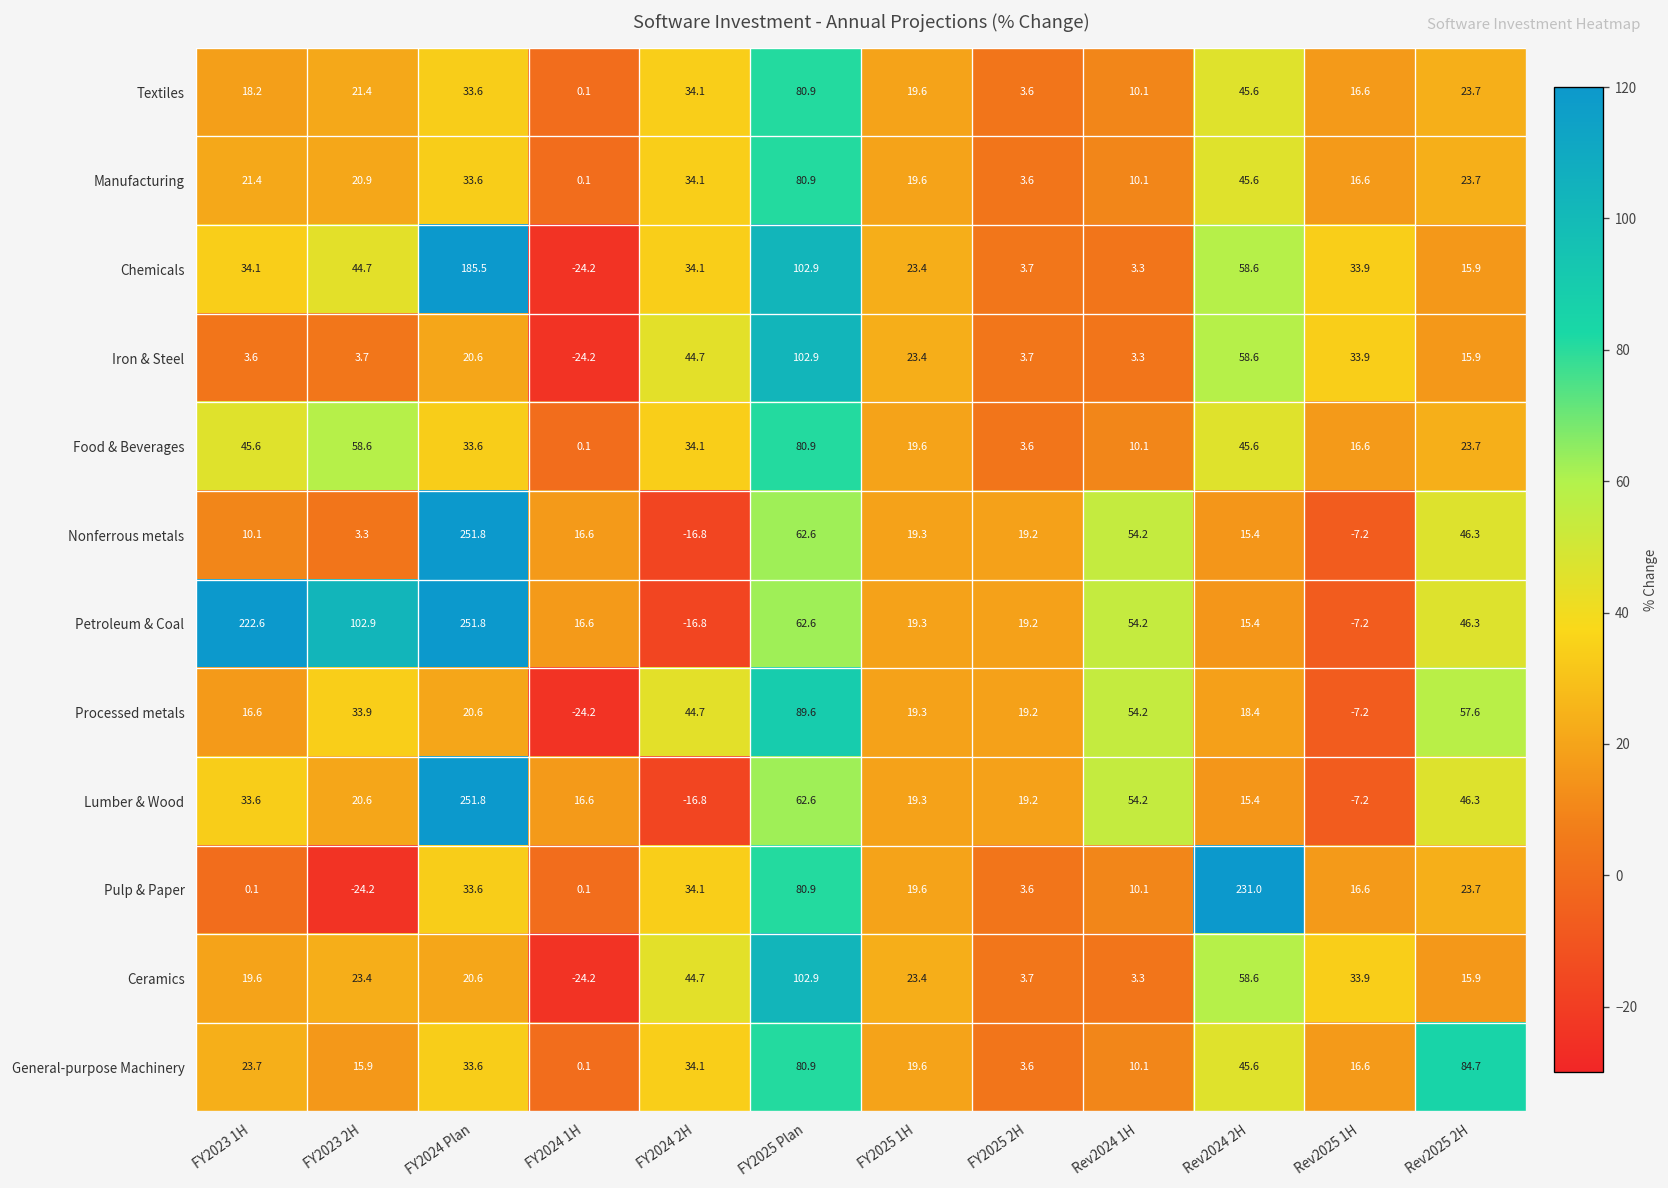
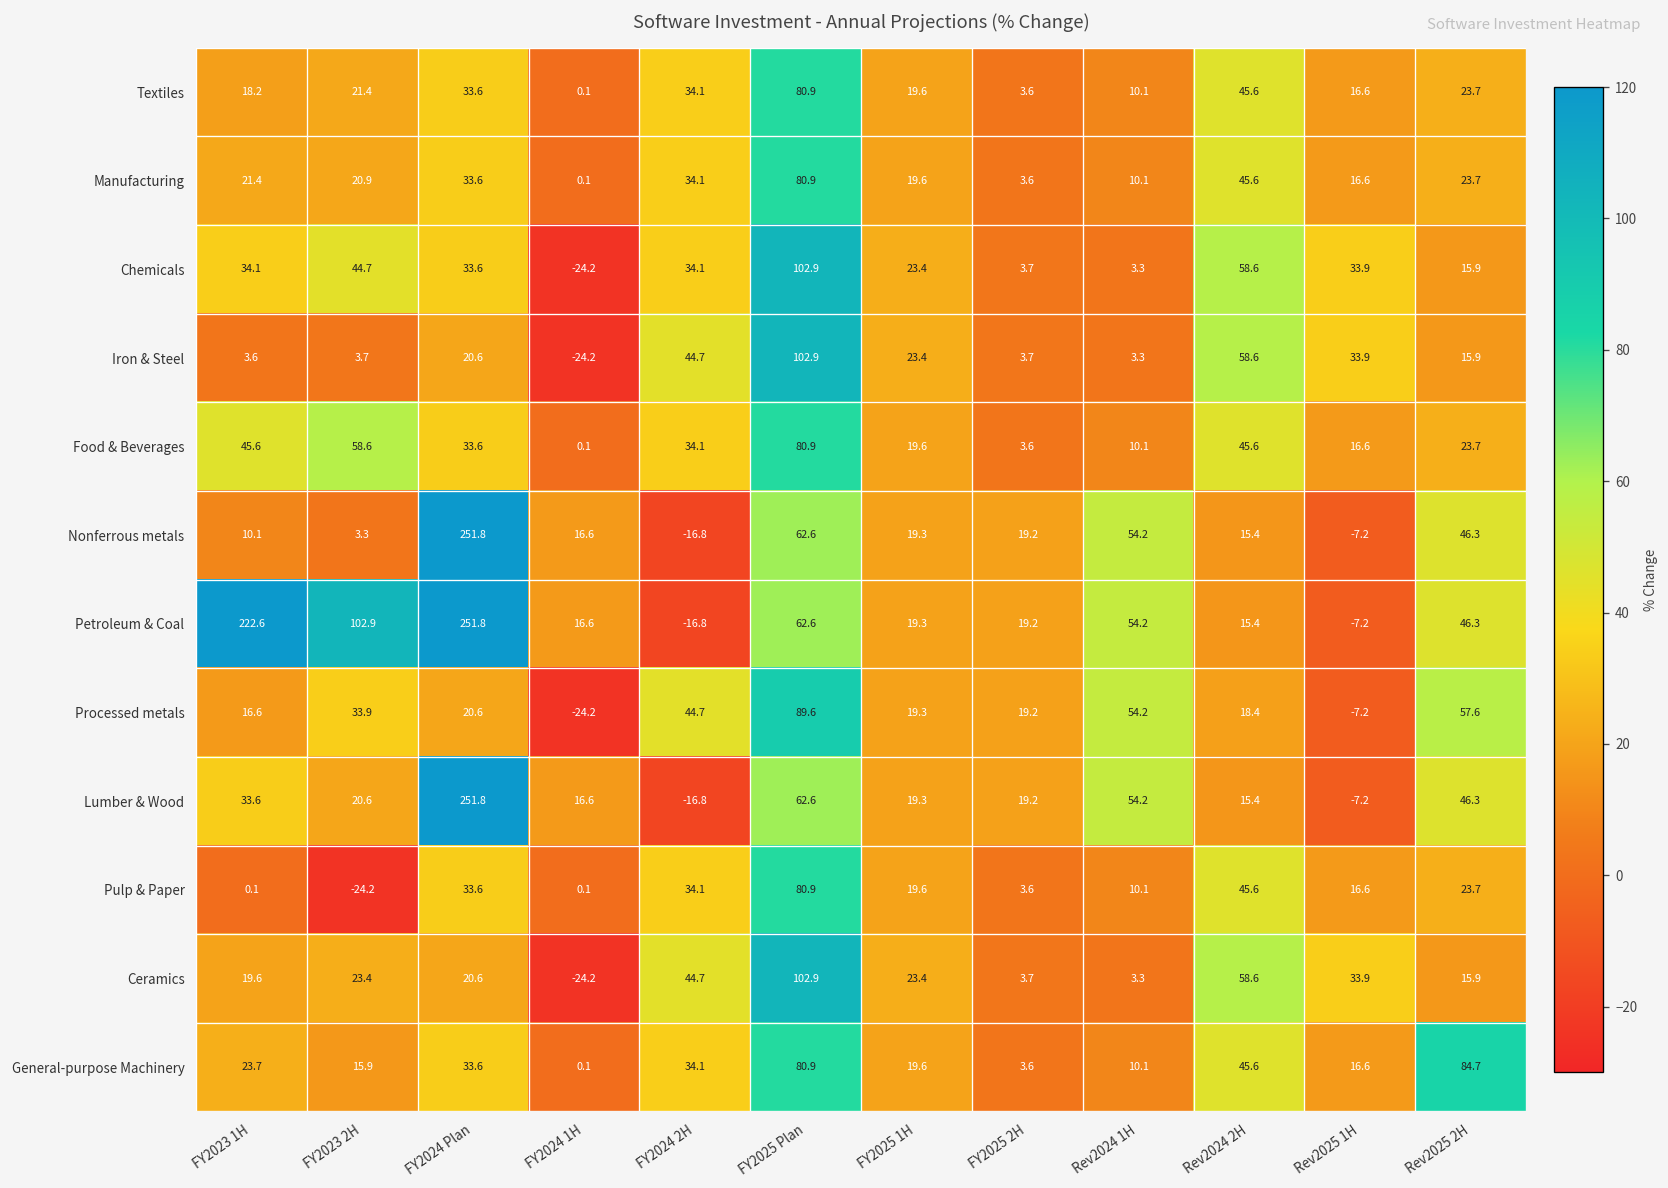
  {
    "Textiles": {
      "FY2023 1H": 18.2,
      "FY2023 2H": 21.4,
      "FY2024 Plan": 33.6,
      "FY2024 1H": 0.1,
      "FY2024 2H": 34.1,
      "FY2025 Plan": 80.9,
      "FY2025 1H": 19.6,
      "FY2025 2H": 3.6,
      "Rev2024 1H": 10.1,
      "Rev2024 2H": 45.6,
      "Rev2025 1H": 16.6,
      "Rev2025 2H": 23.7
    },
    "Manufacturing": {
      "FY2023 1H": 21.4,
      "FY2023 2H": 20.9,
      "FY2024 Plan": 33.6,
      "FY2024 1H": 0.1,
      "FY2024 2H": 34.1,
      "FY2025 Plan": 80.9,
      "FY2025 1H": 19.6,
      "FY2025 2H": 3.6,
      "Rev2024 1H": 10.1,
      "Rev2024 2H": 45.6,
      "Rev2025 1H": 16.6,
      "Rev2025 2H": 23.7
    },
    "Chemicals": {
      "FY2023 1H": 34.1,
      "FY2023 2H": 44.7,
-     "FY2024 Plan": 185.5,
+     "FY2024 Plan": 33.6,
      "FY2024 1H": -24.2,
      "FY2024 2H": 34.1,
      "FY2025 Plan": 102.9,
      "FY2025 1H": 23.4,
      "FY2025 2H": 3.7,
      "Rev2024 1H": 3.3,
      "Rev2024 2H": 58.6,
      "Rev2025 1H": 33.9,
      "Rev2025 2H": 15.9
    },
    "Iron & Steel": {
      "FY2023 1H": 3.6,
      "FY2023 2H": 3.7,
      "FY2024 Plan": 20.6,
      "FY2024 1H": -24.2,
      "FY2024 2H": 44.7,
      "FY2025 Plan": 102.9,
      "FY2025 1H": 23.4,
      "FY2025 2H": 3.7,
      "Rev2024 1H": 3.3,
      "Rev2024 2H": 58.6,
      "Rev2025 1H": 33.9,
      "Rev2025 2H": 15.9
    },
    "Food & Beverages": {
      "FY2023 1H": 45.6,
      "FY2023 2H": 58.6,
      "FY2024 Plan": 33.6,
      "FY2024 1H": 0.1,
      "FY2024 2H": 34.1,
      "FY2025 Plan": 80.9,
      "FY2025 1H": 19.6,
      "FY2025 2H": 3.6,
      "Rev2024 1H": 10.1,
      "Rev2024 2H": 45.6,
      "Rev2025 1H": 16.6,
      "Rev2025 2H": 23.7
    },
    "Nonferrous metals": {
      "FY2023 1H": 10.1,
      "FY2023 2H": 3.3,
      "FY2024 Plan": 251.8,
      "FY2024 1H": 16.6,
      "FY2024 2H": -16.8,
      "FY2025 Plan": 62.6,
      "FY2025 1H": 19.3,
      "FY2025 2H": 19.2,
      "Rev2024 1H": 54.2,
      "Rev2024 2H": 15.4,
      "Rev2025 1H": -7.2,
      "Rev2025 2H": 46.3
    },
    "Petroleum & Coal": {
      "FY2023 1H": 222.6,
      "FY2023 2H": 102.9,
      "FY2024 Plan": 251.8,
      "FY2024 1H": 16.6,
      "FY2024 2H": -16.8,
      "FY2025 Plan": 62.6,
      "FY2025 1H": 19.3,
      "FY2025 2H": 19.2,
      "Rev2024 1H": 54.2,
      "Rev2024 2H": 15.4,
      "Rev2025 1H": -7.2,
      "Rev2025 2H": 46.3
    },
    "Processed metals": {
      "FY2023 1H": 16.6,
      "FY2023 2H": 33.9,
      "FY2024 Plan": 20.6,
      "FY2024 1H": -24.2,
      "FY2024 2H": 44.7,
      "FY2025 Plan": 89.6,
      "FY2025 1H": 19.3,
      "FY2025 2H": 19.2,
      "Rev2024 1H": 54.2,
      "Rev2024 2H": 18.4,
      "Rev2025 1H": -7.2,
      "Rev2025 2H": 57.6
    },
    "Lumber & Wood": {
      "FY2023 1H": 33.6,
      "FY2023 2H": 20.6,
      "FY2024 Plan": 251.8,
      "FY2024 1H": 16.6,
      "FY2024 2H": -16.8,
      "FY2025 Plan": 62.6,
      "FY2025 1H": 19.3,
      "FY2025 2H": 19.2,
      "Rev2024 1H": 54.2,
      "Rev2024 2H": 15.4,
      "Rev2025 1H": -7.2,
      "Rev2025 2H": 46.3
    },
    "Pulp & Paper": {
      "FY2023 1H": 0.1,
      "FY2023 2H": -24.2,
      "FY2024 Plan": 33.6,
      "FY2024 1H": 0.1,
      "FY2024 2H": 34.1,
      "FY2025 Plan": 80.9,
      "FY2025 1H": 19.6,
      "FY2025 2H": 3.6,
      "Rev2024 1H": 10.1,
-     "Rev2024 2H": 231.0,
+     "Rev2024 2H": 45.6,
      "Rev2025 1H": 16.6,
      "Rev2025 2H": 23.7
    },
    "Ceramics": {
      "FY2023 1H": 19.6,
      "FY2023 2H": 23.4,
      "FY2024 Plan": 20.6,
      "FY2024 1H": -24.2,
      "FY2024 2H": 44.7,
      "FY2025 Plan": 102.9,
      "FY2025 1H": 23.4,
      "FY2025 2H": 3.7,
      "Rev2024 1H": 3.3,
      "Rev2024 2H": 58.6,
      "Rev2025 1H": 33.9,
      "Rev2025 2H": 15.9
    },
    "General-purpose Machinery": {
      "FY2023 1H": 23.7,
      "FY2023 2H": 15.9,
      "FY2024 Plan": 33.6,
      "FY2024 1H": 0.1,
      "FY2024 2H": 34.1,
      "FY2025 Plan": 80.9,
      "FY2025 1H": 19.6,
      "FY2025 2H": 3.6,
      "Rev2024 1H": 10.1,
      "Rev2024 2H": 45.6,
      "Rev2025 1H": 16.6,
      "Rev2025 2H": 84.7
    }
  }
